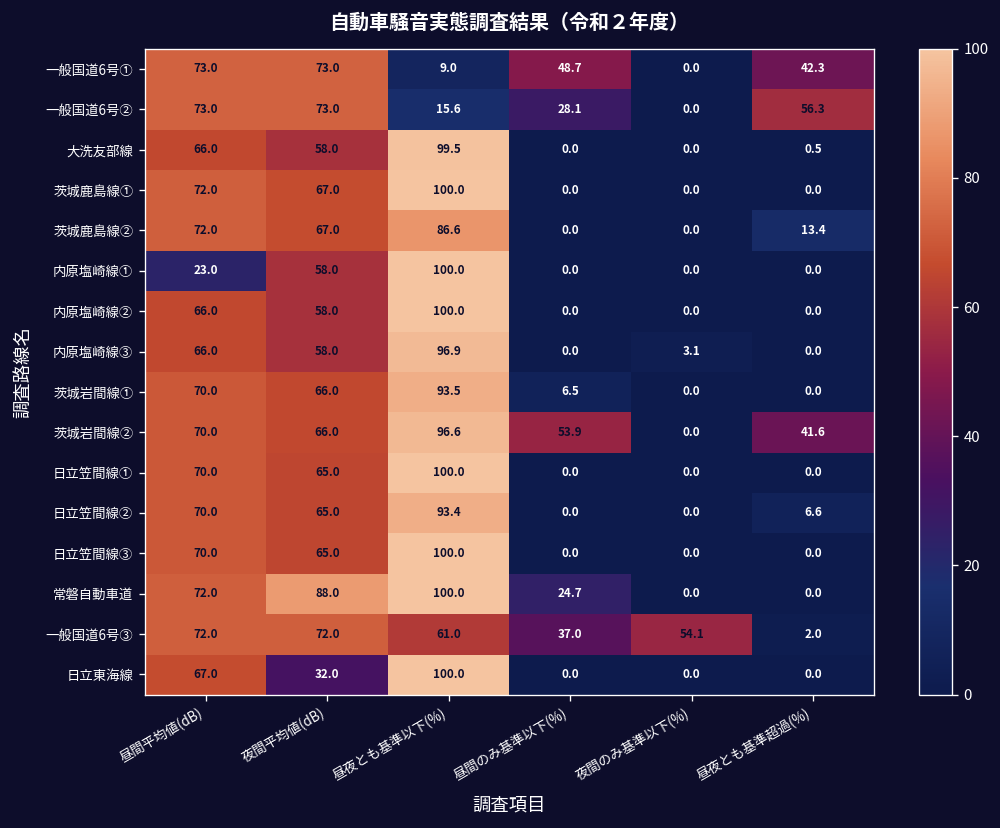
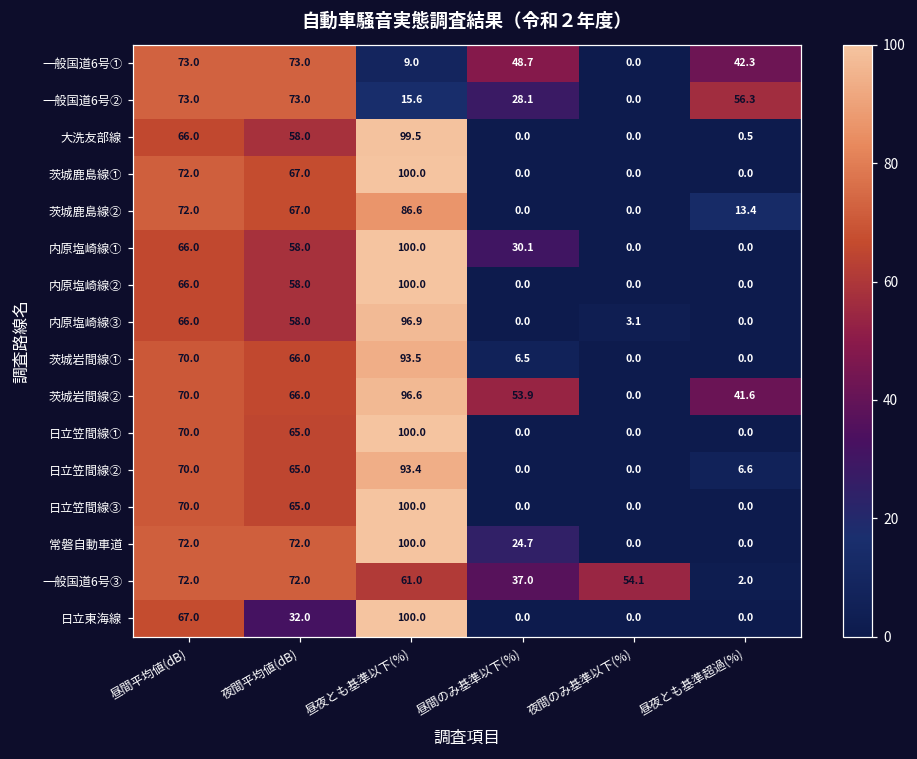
  {
    "一般国道6号①": {
      "昼間平均値(dB)": 73.0,
      "夜間平均値(dB)": 73.0,
      "昼夜とも基準以下(%)": 9.0,
      "昼間のみ基準以下(%)": 48.7,
      "夜間のみ基準以下(%)": 0.0,
      "昼夜とも基準超過(%)": 42.3
    },
    "一般国道6号②": {
      "昼間平均値(dB)": 73.0,
      "夜間平均値(dB)": 73.0,
      "昼夜とも基準以下(%)": 15.6,
      "昼間のみ基準以下(%)": 28.1,
      "夜間のみ基準以下(%)": 0.0,
      "昼夜とも基準超過(%)": 56.3
    },
    "大洗友部線": {
      "昼間平均値(dB)": 66.0,
      "夜間平均値(dB)": 58.0,
      "昼夜とも基準以下(%)": 99.5,
      "昼間のみ基準以下(%)": 0.0,
      "夜間のみ基準以下(%)": 0.0,
      "昼夜とも基準超過(%)": 0.5
    },
    "茨城鹿島線①": {
      "昼間平均値(dB)": 72.0,
      "夜間平均値(dB)": 67.0,
      "昼夜とも基準以下(%)": 100.0,
      "昼間のみ基準以下(%)": 0.0,
      "夜間のみ基準以下(%)": 0.0,
      "昼夜とも基準超過(%)": 0.0
    },
    "茨城鹿島線②": {
      "昼間平均値(dB)": 72.0,
      "夜間平均値(dB)": 67.0,
      "昼夜とも基準以下(%)": 86.6,
      "昼間のみ基準以下(%)": 0.0,
      "夜間のみ基準以下(%)": 0.0,
      "昼夜とも基準超過(%)": 13.4
    },
    "内原塩崎線①": {
-     "昼間平均値(dB)": 23.0,
+     "昼間平均値(dB)": 66.0,
      "夜間平均値(dB)": 58.0,
      "昼夜とも基準以下(%)": 100.0,
-     "昼間のみ基準以下(%)": 0.0,
+     "昼間のみ基準以下(%)": 30.1,
      "夜間のみ基準以下(%)": 0.0,
      "昼夜とも基準超過(%)": 0.0
    },
    "内原塩崎線②": {
      "昼間平均値(dB)": 66.0,
      "夜間平均値(dB)": 58.0,
      "昼夜とも基準以下(%)": 100.0,
      "昼間のみ基準以下(%)": 0.0,
      "夜間のみ基準以下(%)": 0.0,
      "昼夜とも基準超過(%)": 0.0
    },
    "内原塩崎線③": {
      "昼間平均値(dB)": 66.0,
      "夜間平均値(dB)": 58.0,
      "昼夜とも基準以下(%)": 96.9,
      "昼間のみ基準以下(%)": 0.0,
      "夜間のみ基準以下(%)": 3.1,
      "昼夜とも基準超過(%)": 0.0
    },
    "茨城岩間線①": {
      "昼間平均値(dB)": 70.0,
      "夜間平均値(dB)": 66.0,
      "昼夜とも基準以下(%)": 93.5,
      "昼間のみ基準以下(%)": 6.5,
      "夜間のみ基準以下(%)": 0.0,
      "昼夜とも基準超過(%)": 0.0
    },
    "茨城岩間線②": {
      "昼間平均値(dB)": 70.0,
      "夜間平均値(dB)": 66.0,
      "昼夜とも基準以下(%)": 96.6,
      "昼間のみ基準以下(%)": 53.9,
      "夜間のみ基準以下(%)": 0.0,
      "昼夜とも基準超過(%)": 41.6
    },
    "日立笠間線①": {
      "昼間平均値(dB)": 70.0,
      "夜間平均値(dB)": 65.0,
      "昼夜とも基準以下(%)": 100.0,
      "昼間のみ基準以下(%)": 0.0,
      "夜間のみ基準以下(%)": 0.0,
      "昼夜とも基準超過(%)": 0.0
    },
    "日立笠間線②": {
      "昼間平均値(dB)": 70.0,
      "夜間平均値(dB)": 65.0,
      "昼夜とも基準以下(%)": 93.4,
      "昼間のみ基準以下(%)": 0.0,
      "夜間のみ基準以下(%)": 0.0,
      "昼夜とも基準超過(%)": 6.6
    },
    "日立笠間線③": {
      "昼間平均値(dB)": 70.0,
      "夜間平均値(dB)": 65.0,
      "昼夜とも基準以下(%)": 100.0,
      "昼間のみ基準以下(%)": 0.0,
      "夜間のみ基準以下(%)": 0.0,
      "昼夜とも基準超過(%)": 0.0
    },
    "常磐自動車道": {
      "昼間平均値(dB)": 72.0,
-     "夜間平均値(dB)": 88.0,
+     "夜間平均値(dB)": 72.0,
      "昼夜とも基準以下(%)": 100.0,
      "昼間のみ基準以下(%)": 24.7,
      "夜間のみ基準以下(%)": 0.0,
      "昼夜とも基準超過(%)": 0.0
    },
    "一般国道6号③": {
      "昼間平均値(dB)": 72.0,
      "夜間平均値(dB)": 72.0,
      "昼夜とも基準以下(%)": 61.0,
      "昼間のみ基準以下(%)": 37.0,
      "夜間のみ基準以下(%)": 54.1,
      "昼夜とも基準超過(%)": 2.0
    },
    "日立東海線": {
      "昼間平均値(dB)": 67.0,
      "夜間平均値(dB)": 32.0,
      "昼夜とも基準以下(%)": 100.0,
      "昼間のみ基準以下(%)": 0.0,
      "夜間のみ基準以下(%)": 0.0,
      "昼夜とも基準超過(%)": 0.0
    }
  }
